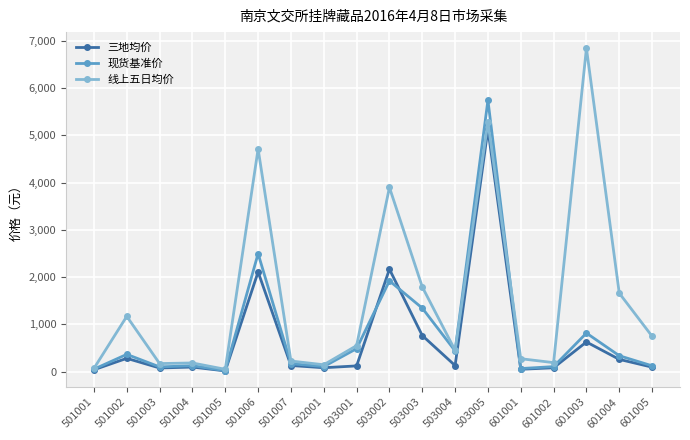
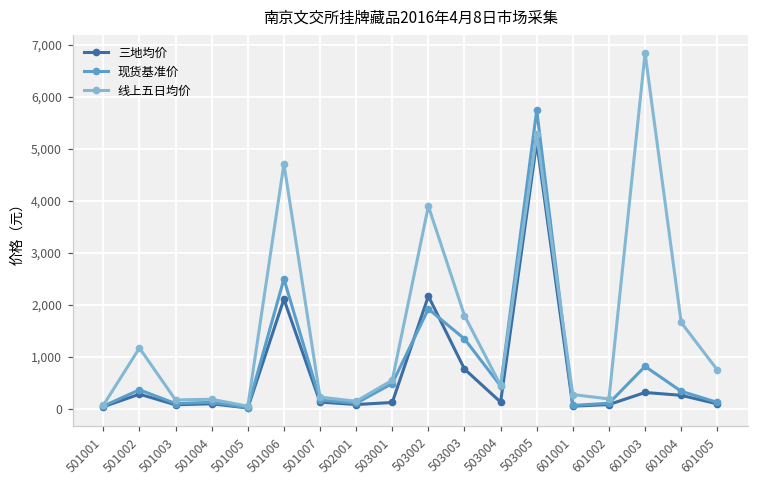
  {
    "三地均价": {
      "501002": "300",
      "501006": "2,100",
      "503001": "100",
      "503002": "2,200",
      "503003": "800",
      "503004": "100",
      "503005": "5,100",
-     "601003": "600",
+     "601003": "300",
      "601004": "300"
    }
  }
